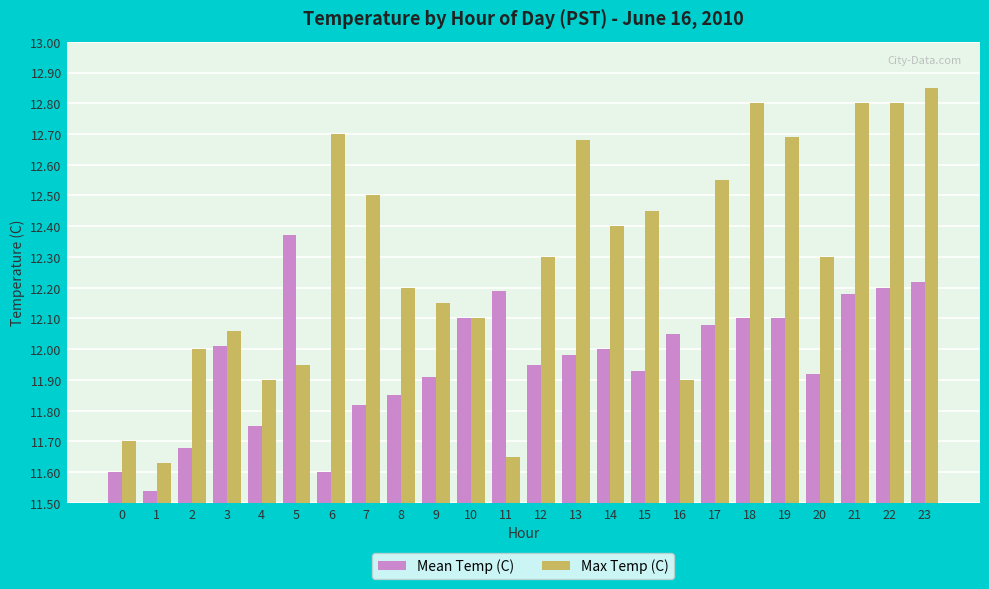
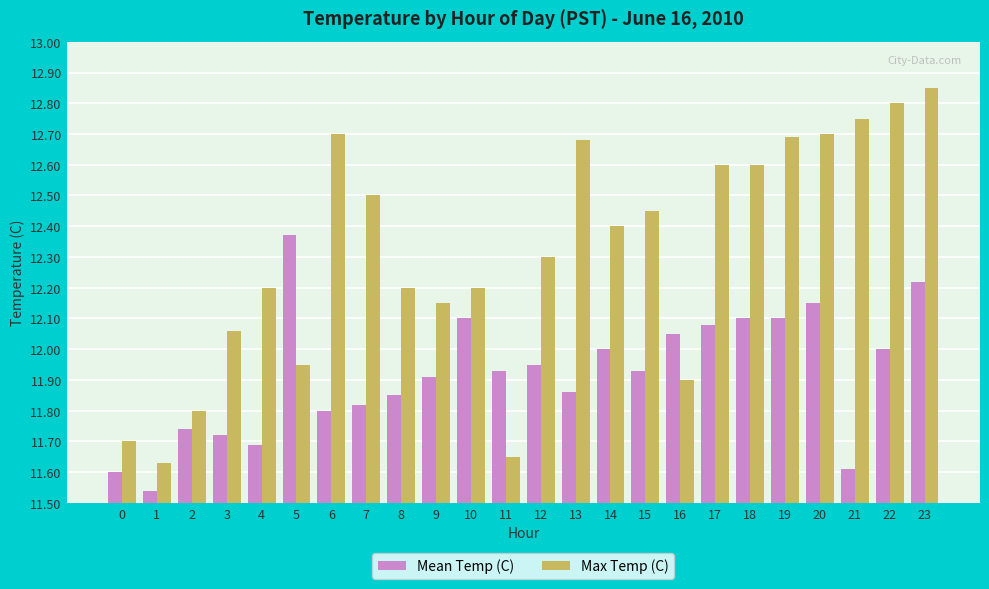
  {
    "Mean Temp (C)": {
      "0": 11.60,
      "1": 11.54,
-     "2": 11.68,
-     "3": 12.01,
-     "4": 11.75,
+     "2": 11.74,
+     "3": 11.72,
+     "4": 11.69,
      "5": 12.37,
-     "6": 11.6,
+     "6": 11.8,
      "7": 11.82,
      "8": 11.85,
      "9": 11.91,
      "10": 12.10,
-     "11": 12.19,
+     "11": 11.93,
      "12": 11.95,
-     "13": 11.98,
+     "13": 11.86,
      "14": 12.00,
      "15": 11.93,
      "16": 12.05,
      "17": 12.08,
      "18": 12.10,
      "19": 12.10,
-     "20": 11.92,
-     "21": 12.18,
-     "22": 12.2,
+     "20": 12.15,
+     "21": 11.61,
+     "22": 12.0,
      "23": 12.22
    },
    "Max Temp (C)": {
      "0": 11.70,
      "1": 11.63,
-     "2": 12.0,
+     "2": 11.8,
      "3": 12.06,
-     "4": 11.9,
+     "4": 12.2,
      "5": 11.95,
      "6": 12.70,
      "7": 12.50,
      "8": 12.20,
      "9": 12.15,
-     "10": 12.1,
+     "10": 12.2,
      "11": 11.65,
      "12": 12.30,
      "13": 12.68,
      "14": 12.40,
      "15": 12.45,
      "16": 11.90,
-     "17": 12.55,
-     "18": 12.8,
+     "17": 12.60,
+     "18": 12.6,
      "19": 12.69,
-     "20": 12.3,
-     "21": 12.80,
+     "20": 12.7,
+     "21": 12.75,
      "22": 12.80,
      "23": 12.85
    }
  }
